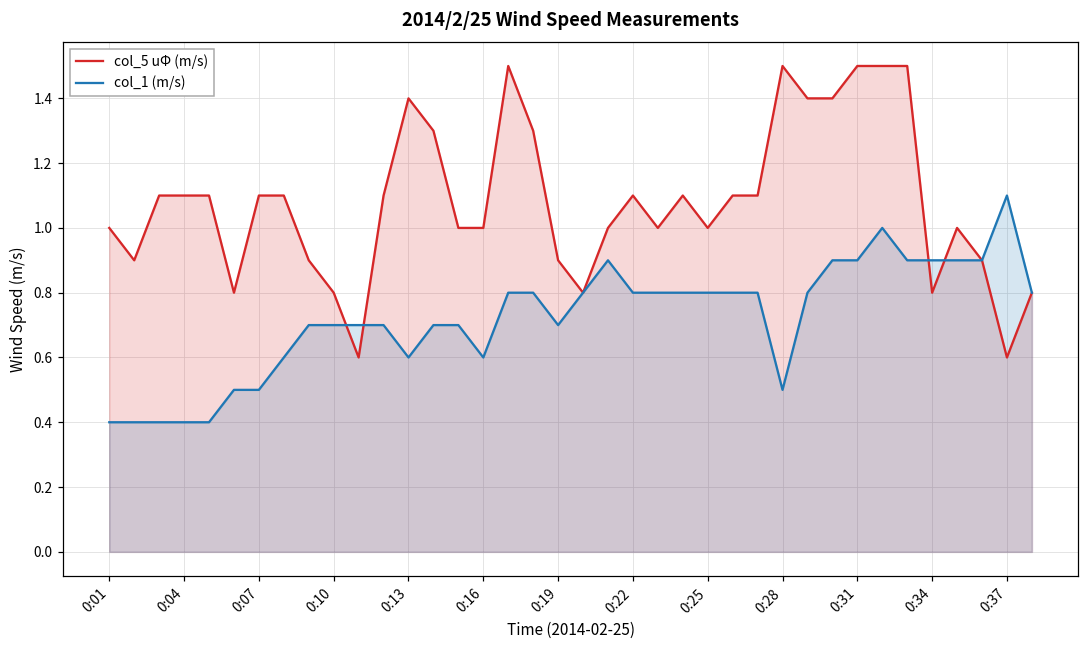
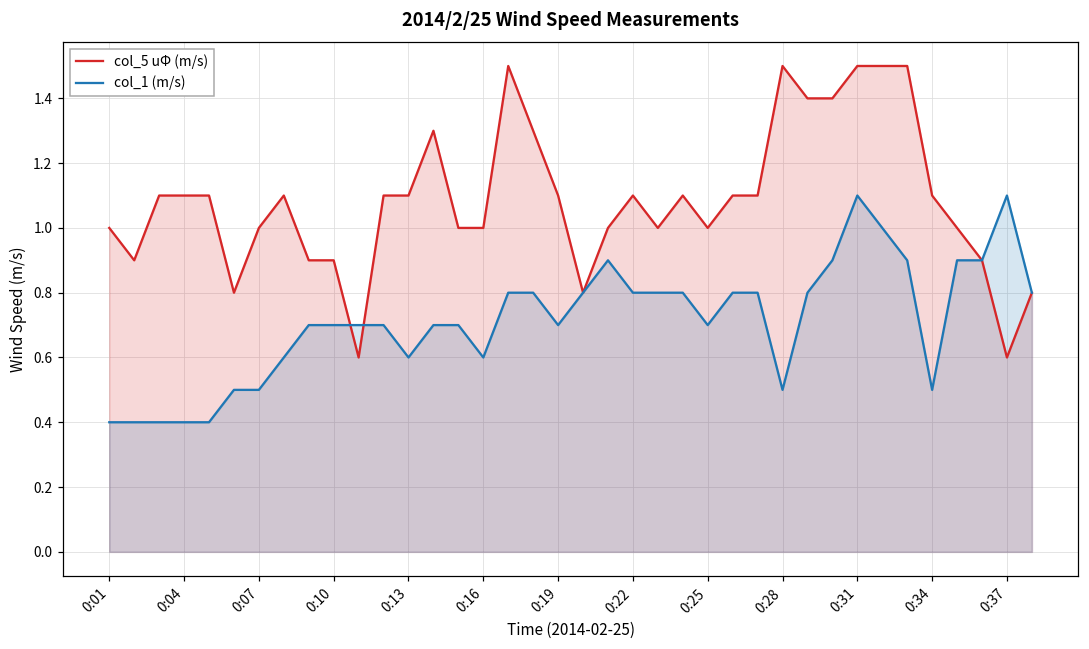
  {
    "col_5 uΦ (m/s)": {
      "0:01": 1.0,
      "0:04": 1.1,
-     "0:07": 1.1,
-     "0:10": 0.8,
-     "0:13": 1.4,
+     "0:07": 1.0,
+     "0:10": 0.9,
+     "0:13": 1.1,
      "0:16": 1.0,
-     "0:19": 0.9,
+     "0:19": 1.1,
      "0:22": 1.1,
      "0:25": 1.0,
      "0:28": 1.5,
      "0:31": 1.5,
-     "0:34": 0.8,
+     "0:34": 1.1,
      "0:37": 0.6
    },
    "col_1 (m/s)": {
      "0:01": 0.4,
      "0:04": 0.4,
      "0:07": 0.5,
      "0:10": 0.7,
      "0:13": 0.6,
      "0:16": 0.6,
      "0:19": 0.7,
      "0:22": 0.8,
-     "0:25": 0.8,
+     "0:25": 0.7,
      "0:28": 0.5,
-     "0:31": 0.9,
-     "0:34": 0.9,
+     "0:31": 1.1,
+     "0:34": 0.5,
      "0:37": 1.1
    }
  }
